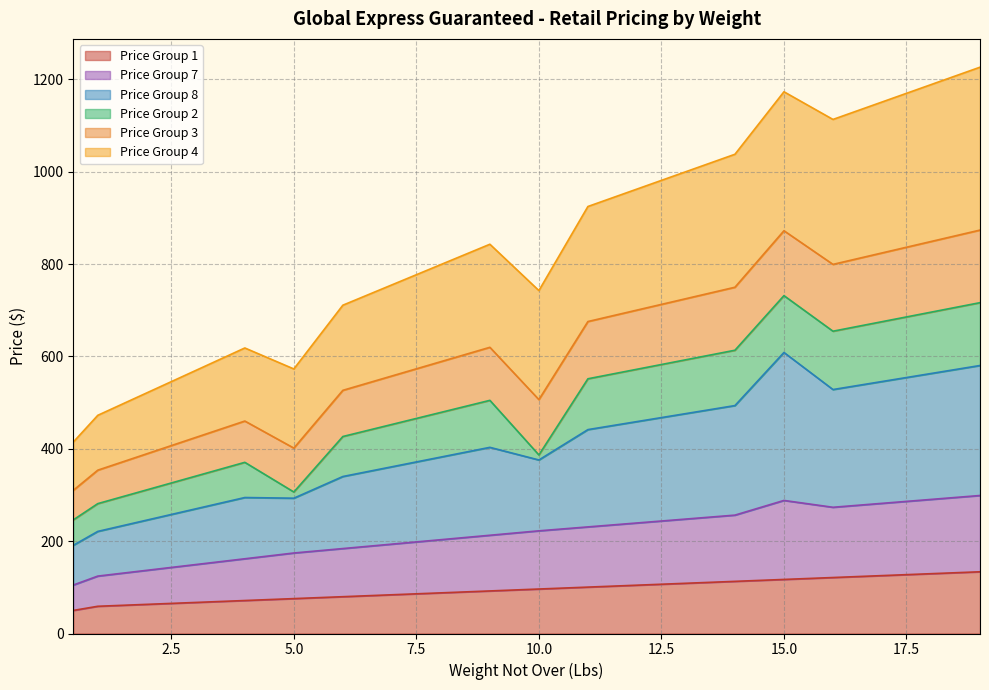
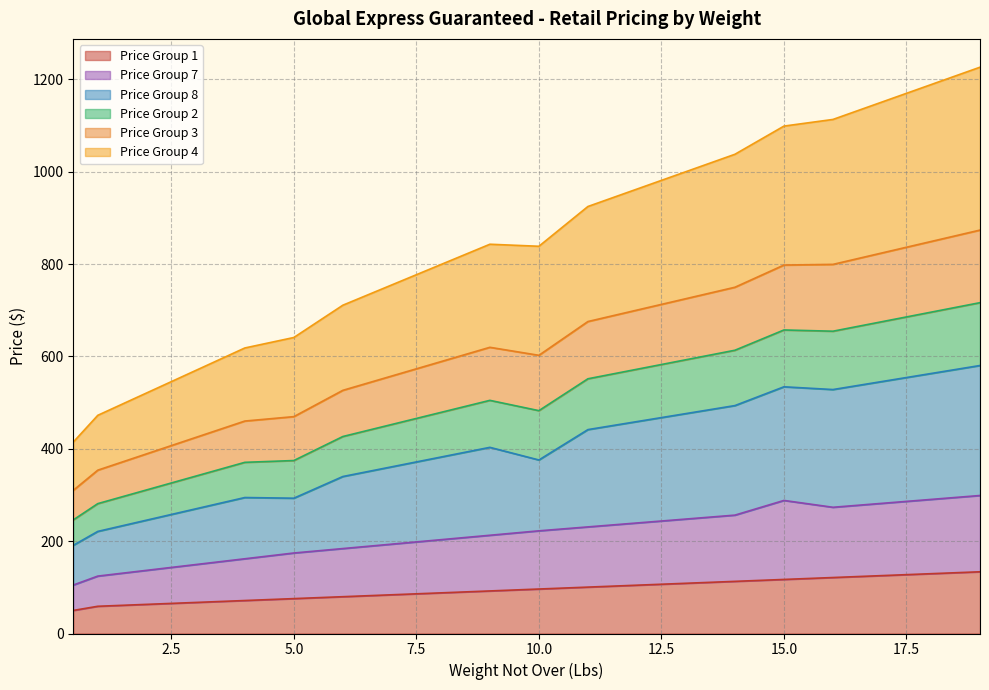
  {
    "Price Group 7": {
      "5.0": 100,
      "10.0": 130,
      "15.0": 170
    },
    "Price Group 8": {
      "5.0": 120,
      "10.0": 150,
-     "15.0": 320
+     "15.0": 250
    },
    "Price Group 2": {
-     "5.0": 10,
-     "10.0": 10,
+     "5.0": 80,
+     "10.0": 110,
      "15.0": 120
    }
  }
